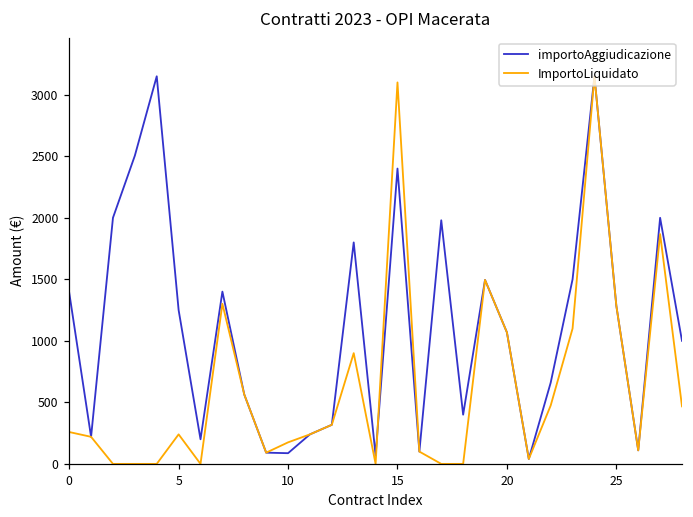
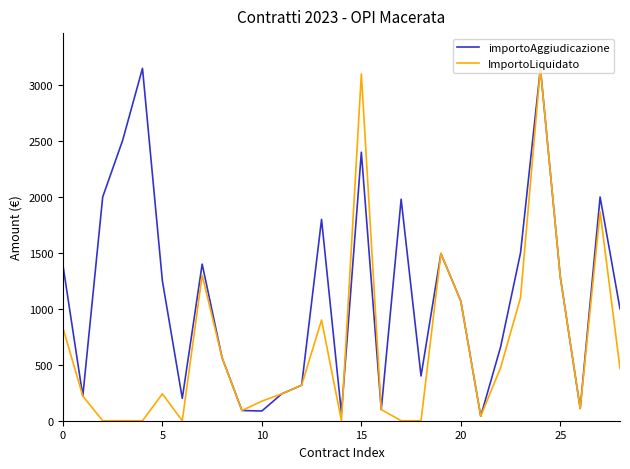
  {
    "importoAggiudicazione": {
      "0": 1390,
      "5": 1250,
      "10": 90,
      "15": 2400
    },
    "ImportoLiquidato": {
-     "0": 260,
+     "0": 830,
      "5": 240,
      "10": 180,
      "15": 3100
    }
  }
